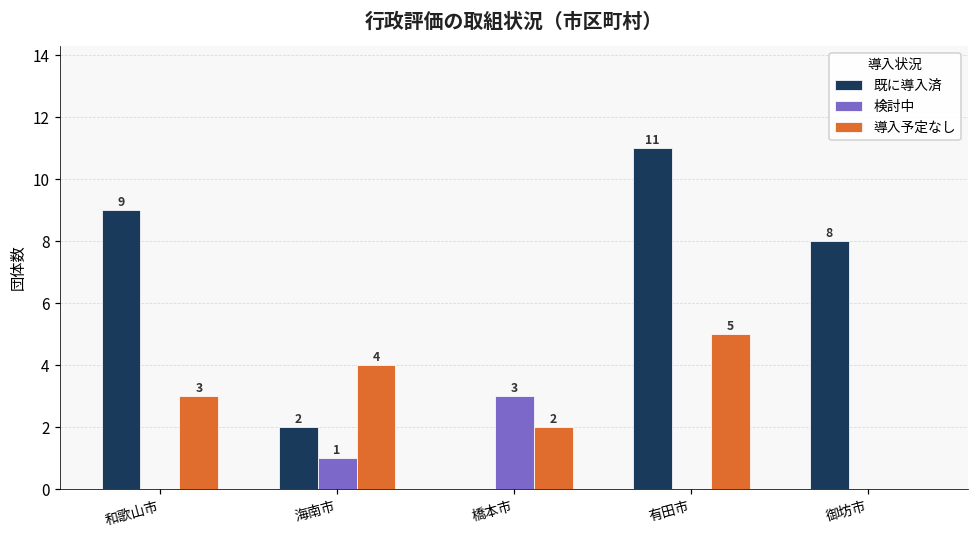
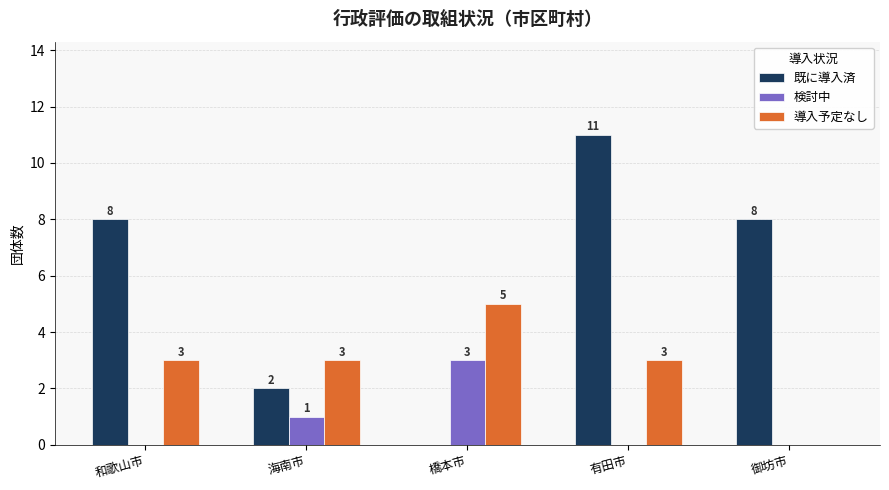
  {
    "既に導入済": {
-     "和歌山市": 9,
+     "和歌山市": 8,
      "海南市": 2,
      "有田市": 11,
      "御坊市": 8
    },
    "検討中": {
      "海南市": 1,
      "橋本市": 3
    },
    "導入予定なし": {
      "和歌山市": 3,
-     "海南市": 4,
-     "橋本市": 2,
-     "有田市": 5
+     "海南市": 3,
+     "橋本市": 5,
+     "有田市": 3
    }
  }
